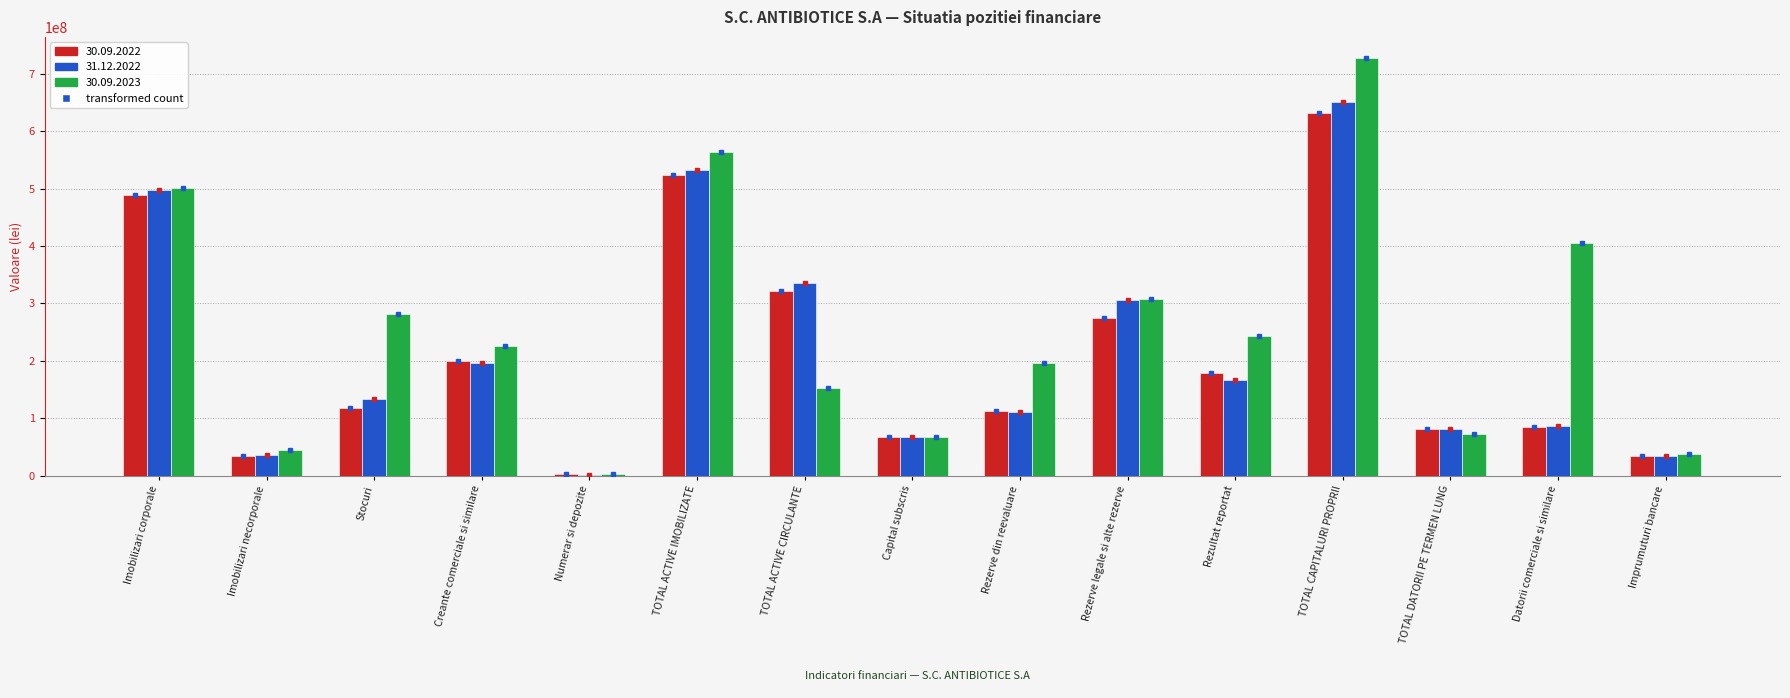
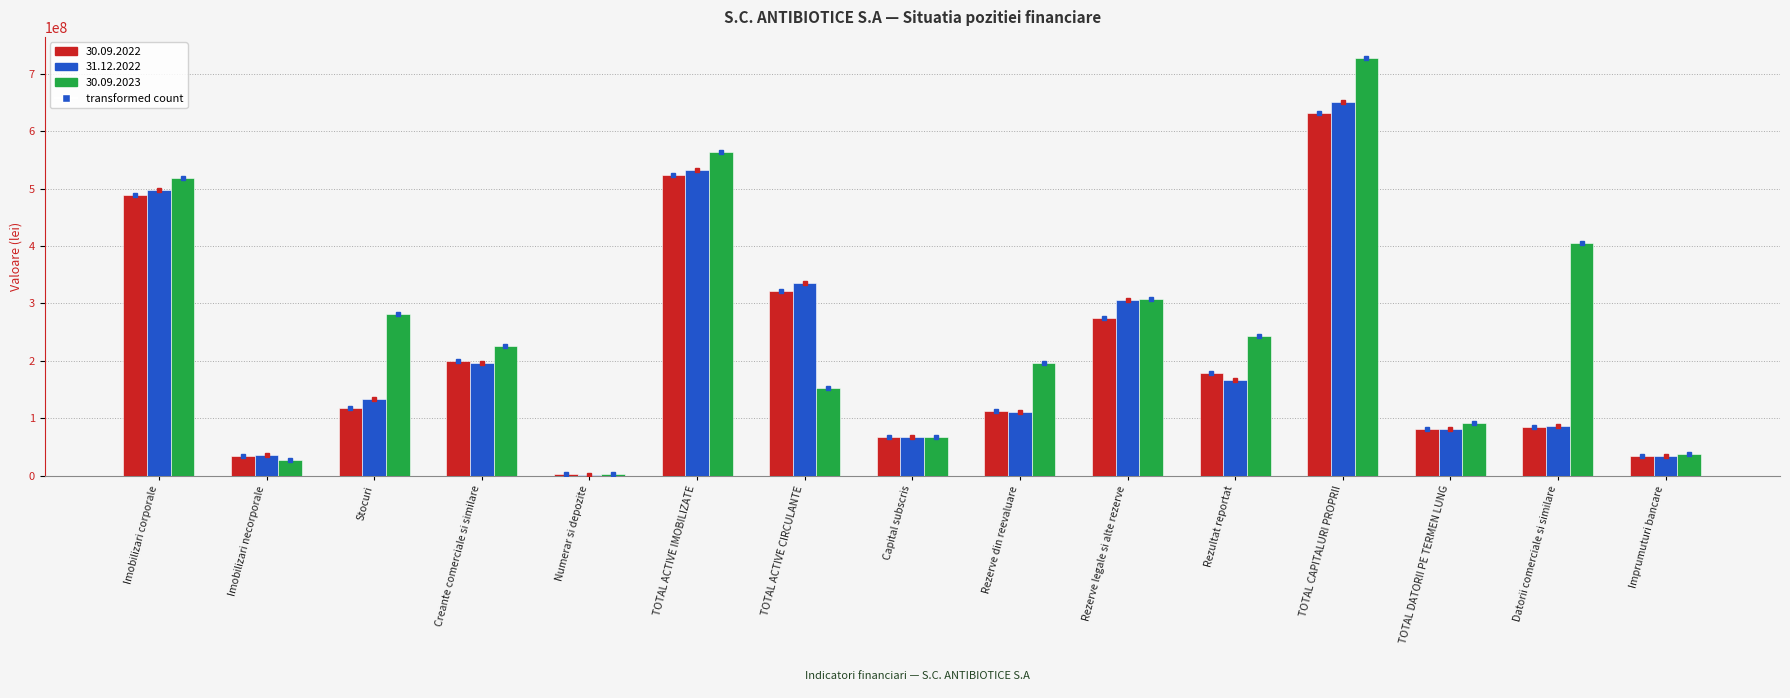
  {
    "30.09.2023": {
-     "Imobilizari corporale": 500000000,
-     "Imobilizari necorporale": 40000000,
+     "Imobilizari corporale": 520000000,
+     "Imobilizari necorporale": 30000000,
      "Stocuri": 280000000,
      "Creante comerciale si similare": 230000000,
      "TOTAL ACTIVE IMOBILIZATE": 560000000,
      "TOTAL ACTIVE CIRCULANTE": 150000000,
      "Capital subscris": 70000000,
      "Rezerve din reevaluare": 200000000,
      "Rezerve legale si alte rezerve": 310000000,
      "Rezultat reportat": 240000000,
      "TOTAL CAPITALURI PROPRII": 730000000,
-     "TOTAL DATORII PE TERMEN LUNG": 70000000,
+     "TOTAL DATORII PE TERMEN LUNG": 90000000,
      "Datorii comerciale si similare": 400000000,
      "Imprumuturi bancare": 40000000
    }
  }
